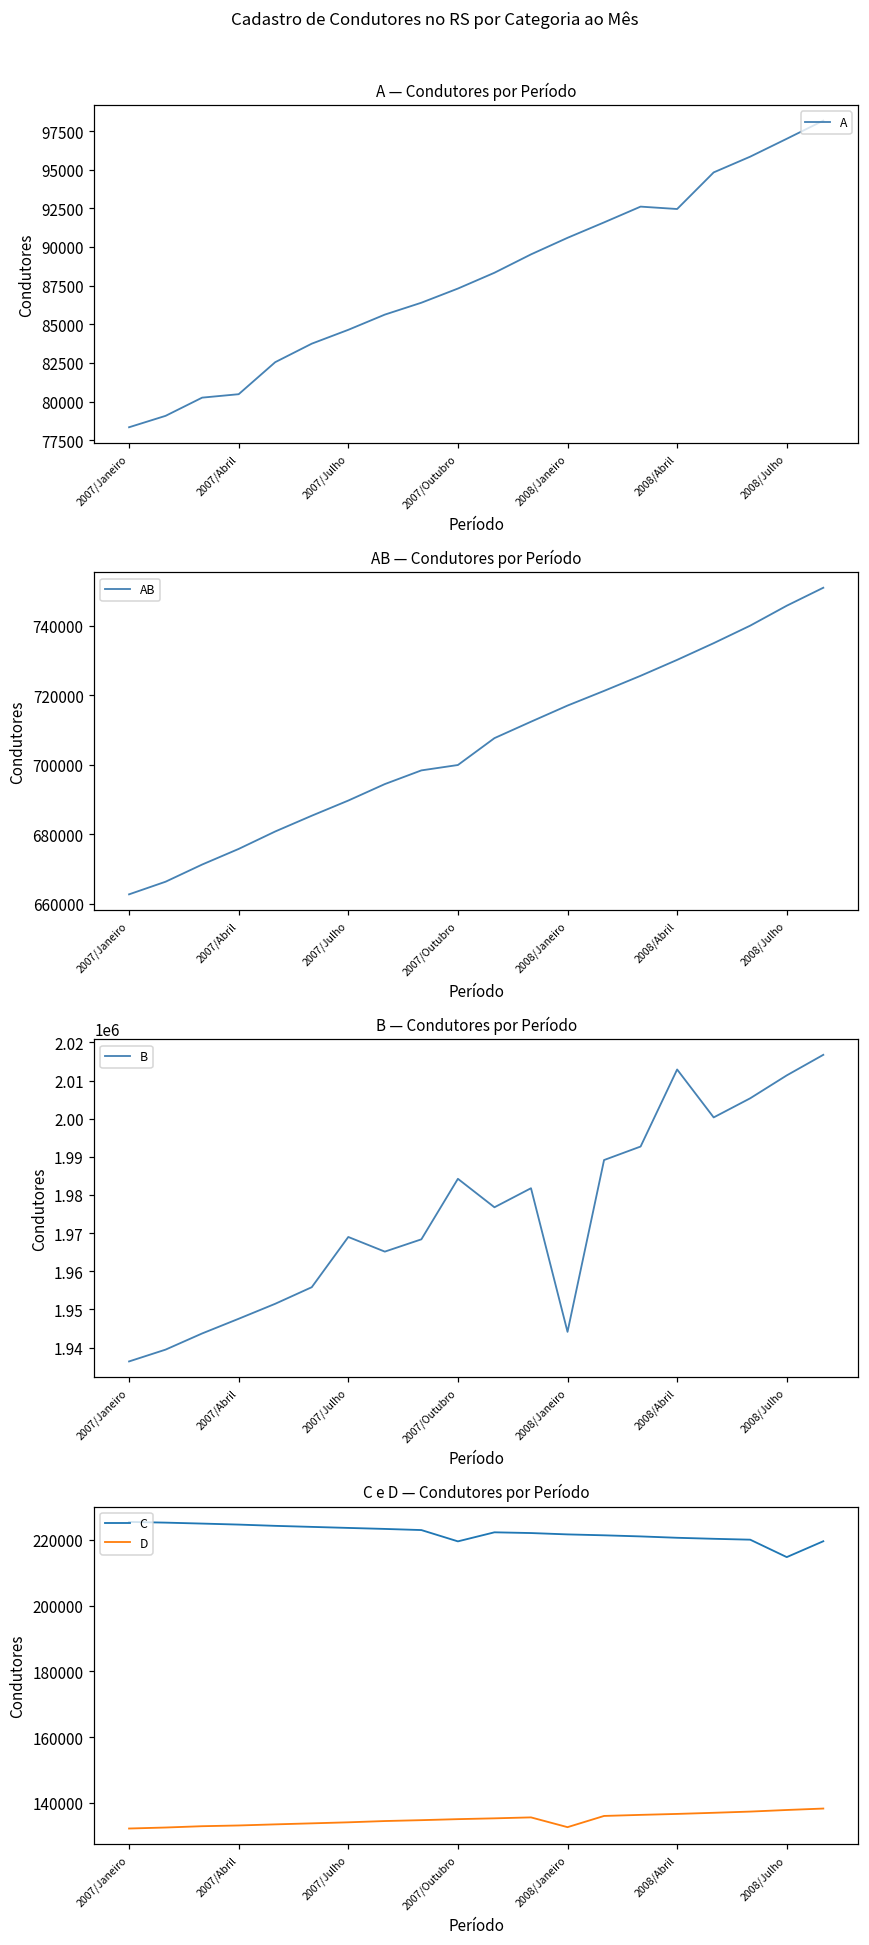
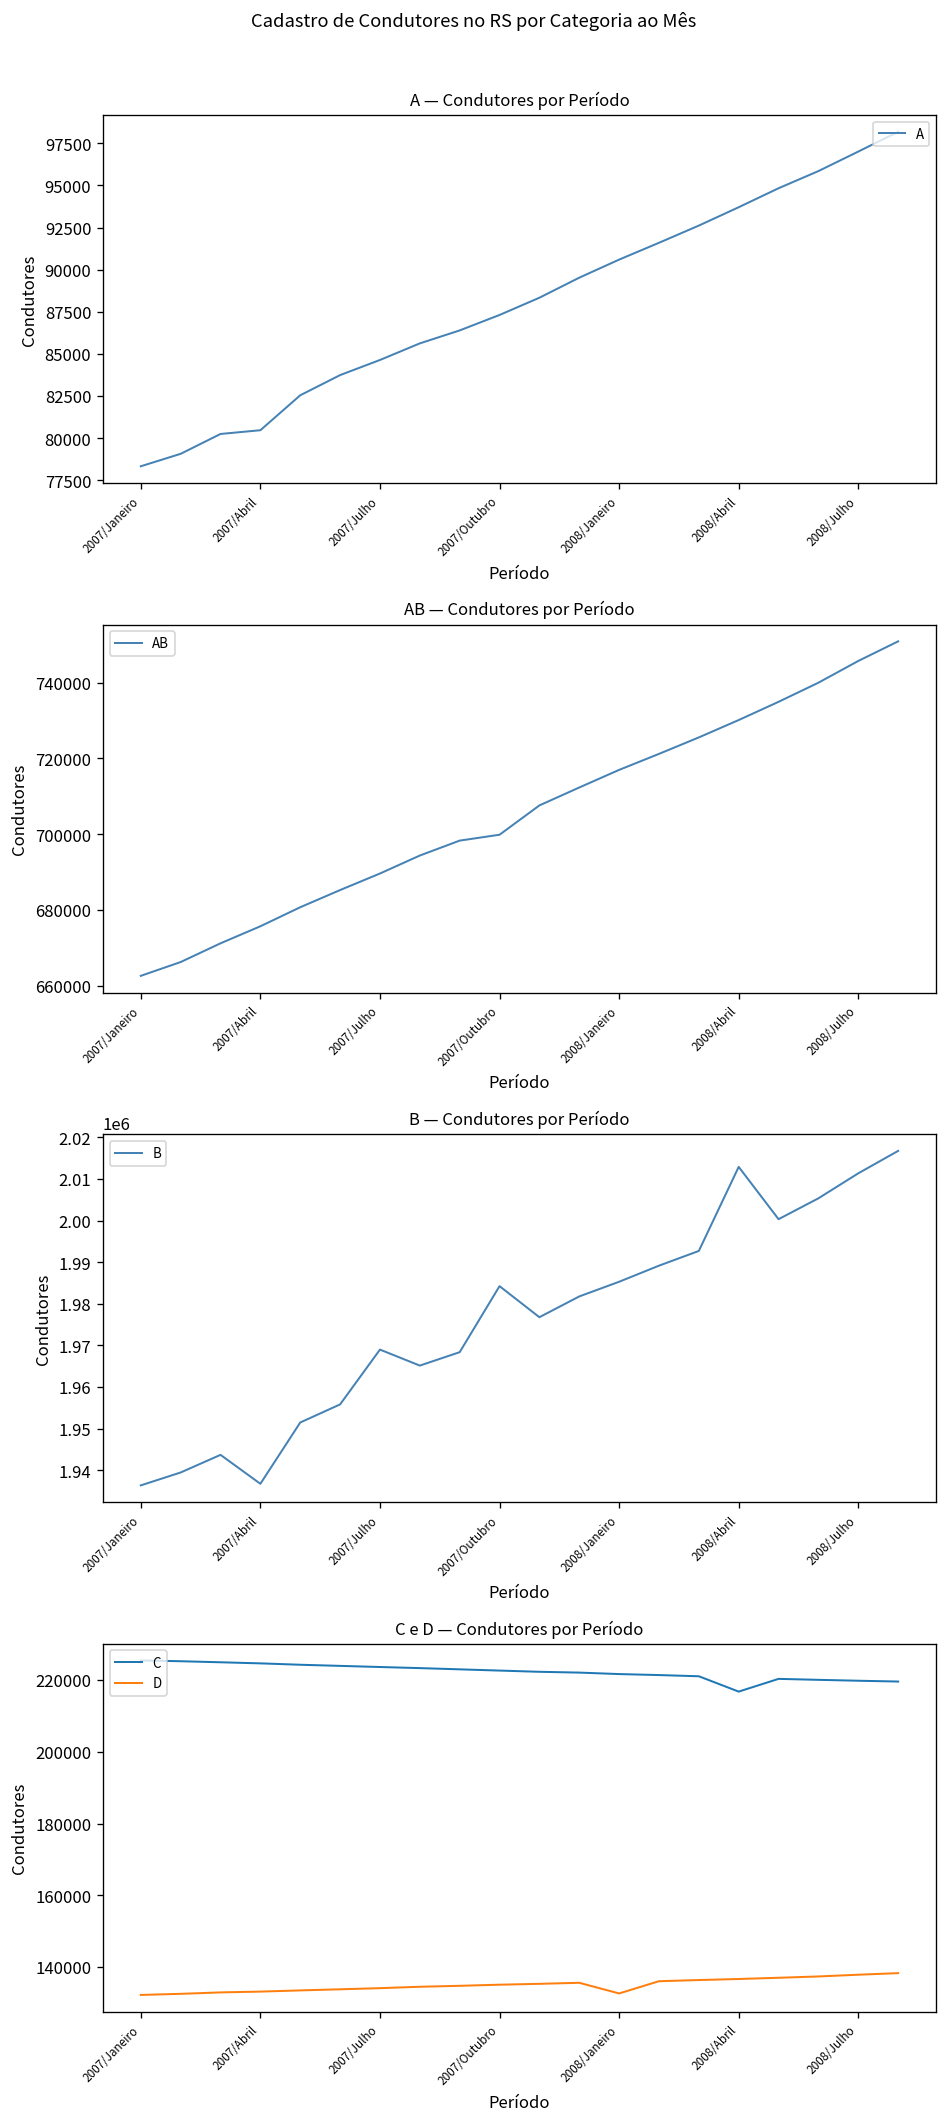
  {
    "A — Condutores por Período": {
      "2007/Janeiro": 78300,
      "2007/Abril": 80500,
      "2007/Julho": 84600,
      "2007/Outubro": 87300,
      "2008/Janeiro": 90600,
-     "2008/Abril": 92500,
+     "2008/Abril": 93700,
      "2008/Julho": 97000
    },
    "AB — Condutores por Período": {
      "2007/Janeiro": 663000,
      "2007/Abril": 676000,
      "2007/Julho": 690000,
      "2007/Outubro": 700000,
      "2008/Janeiro": 717000,
      "2008/Abril": 730000,
      "2008/Julho": 746000
    },
    "B — Condutores por Período": {
      "2007/Janeiro": 1936000,
-     "2007/Abril": 1948000,
+     "2007/Abril": 1937000,
      "2007/Julho": 1969000,
      "2007/Outubro": 1984000,
-     "2008/Janeiro": 1944000,
+     "2008/Janeiro": 1985000,
      "2008/Abril": 2013000,
      "2008/Julho": 2011000
    },
    "C e D — Condutores por Período": {
      "C": {
        "2007/Abril": 225000,
        "2007/Julho": 224000,
-       "2007/Outubro": 220000,
+       "2007/Outubro": 223000,
        "2008/Janeiro": 222000,
-       "2008/Abril": 221000,
-       "2008/Julho": 215000
+       "2008/Abril": 217000,
+       "2008/Julho": 220000
      },
      "D": {
        "2007/Janeiro": 132000,
        "2007/Abril": 133000,
        "2007/Julho": 134000,
        "2007/Outubro": 135000,
        "2008/Janeiro": 133000,
        "2008/Abril": 137000,
        "2008/Julho": 138000
      }
    }
  }
